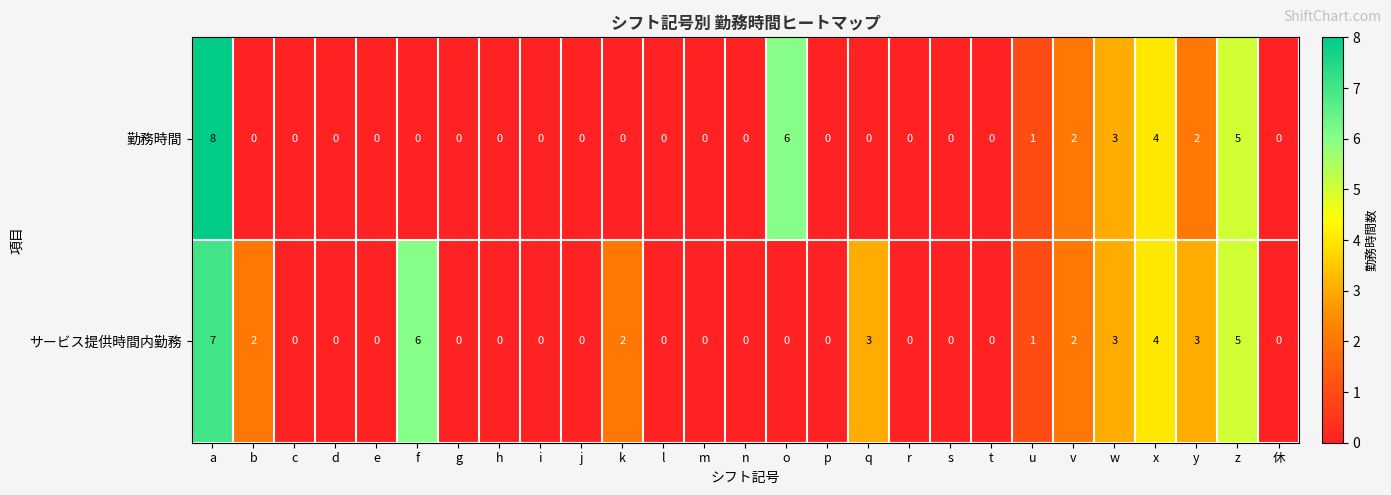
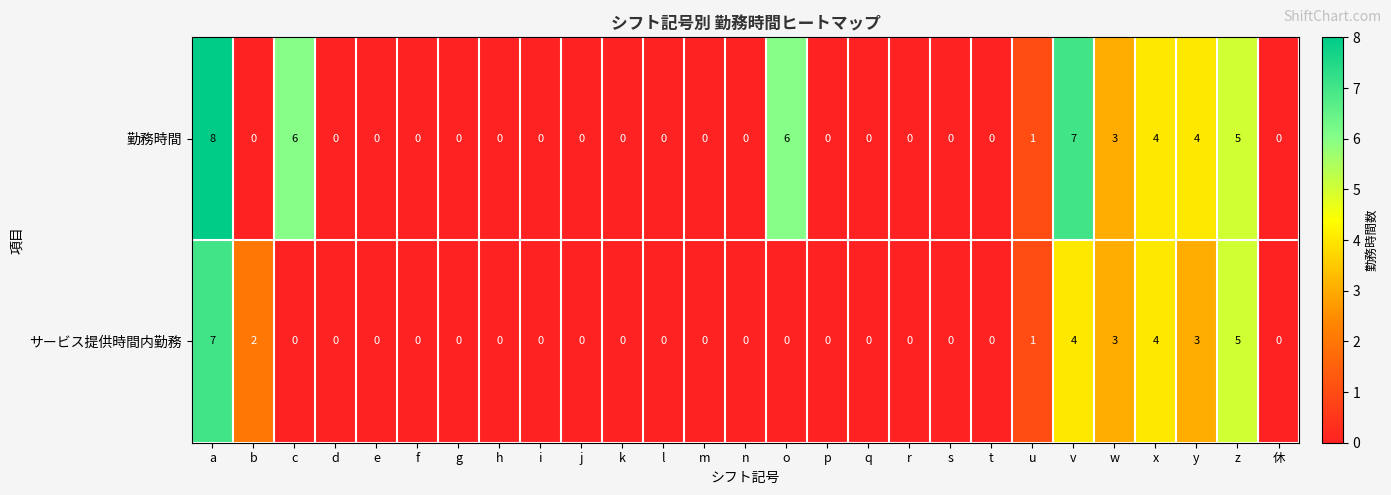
  {
    "勤務時間": {
      "a": 8,
      "b": 0,
-     "c": 0,
+     "c": 6,
      "d": 0,
      "e": 0,
      "f": 0,
      "g": 0,
      "h": 0,
      "i": 0,
      "j": 0,
      "k": 0,
      "l": 0,
      "m": 0,
      "n": 0,
      "o": 6,
      "p": 0,
      "q": 0,
      "r": 0,
      "s": 0,
      "t": 0,
      "u": 1,
-     "v": 2,
+     "v": 7,
      "w": 3,
      "x": 4,
-     "y": 2,
+     "y": 4,
      "z": 5,
      "休": 0
    },
    "サービス提供時間内勤務": {
      "a": 7,
      "b": 2,
      "c": 0,
      "d": 0,
      "e": 0,
-     "f": 6,
+     "f": 0,
      "g": 0,
      "h": 0,
      "i": 0,
      "j": 0,
-     "k": 2,
+     "k": 0,
      "l": 0,
      "m": 0,
      "n": 0,
      "o": 0,
      "p": 0,
-     "q": 3,
+     "q": 0,
      "r": 0,
      "s": 0,
      "t": 0,
      "u": 1,
-     "v": 2,
+     "v": 4,
      "w": 3,
      "x": 4,
      "y": 3,
      "z": 5,
      "休": 0
    }
  }
